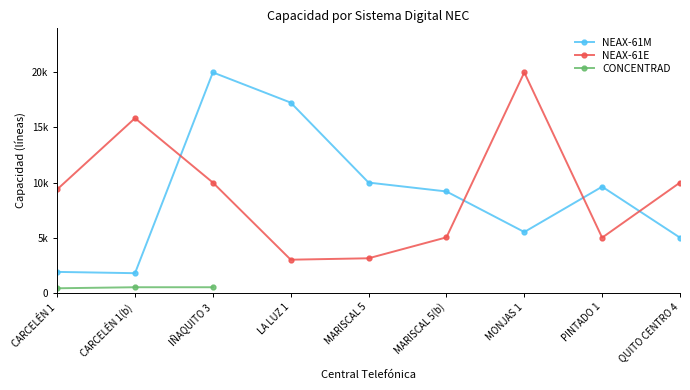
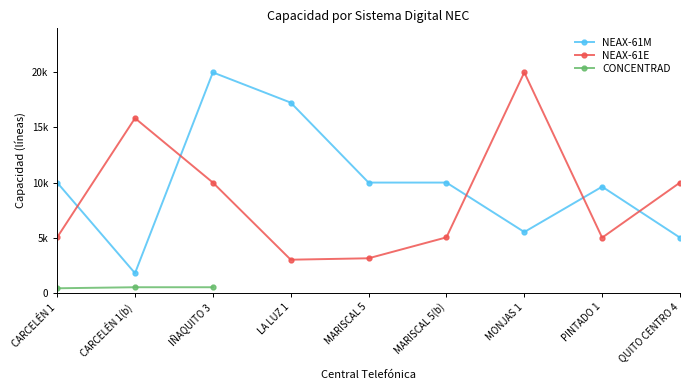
  {
    "NEAX-61M": {
-     "CARCELÉN 1": 1900,
+     "CARCELÉN 1": 10000,
      "CARCELÉN 1(b)": 1800,
      "IÑAQUITO 3": 20000,
      "LA LUZ 1": 17300,
      "MARISCAL 5": 10000,
-     "MARISCAL 5(b)": 9200,
+     "MARISCAL 5(b)": 10000,
      "MONJAS 1": 5500,
      "PINTADO 1": 9600,
      "QUITO CENTRO 4": 5000
    },
    "NEAX-61E": {
-     "CARCELÉN 1": 9400,
+     "CARCELÉN 1": 5000,
      "CARCELÉN 1(b)": 15800,
      "IÑAQUITO 3": 10000,
      "LA LUZ 1": 3000,
      "MARISCAL 5": 3100,
      "MARISCAL 5(b)": 5000,
      "MONJAS 1": 20000,
      "PINTADO 1": 5000,
      "QUITO CENTRO 4": 10000
    },
    "CONCENTRAD": {
      "CARCELÉN 1": 400,
      "CARCELÉN 1(b)": 500,
      "IÑAQUITO 3": 500
    }
  }
